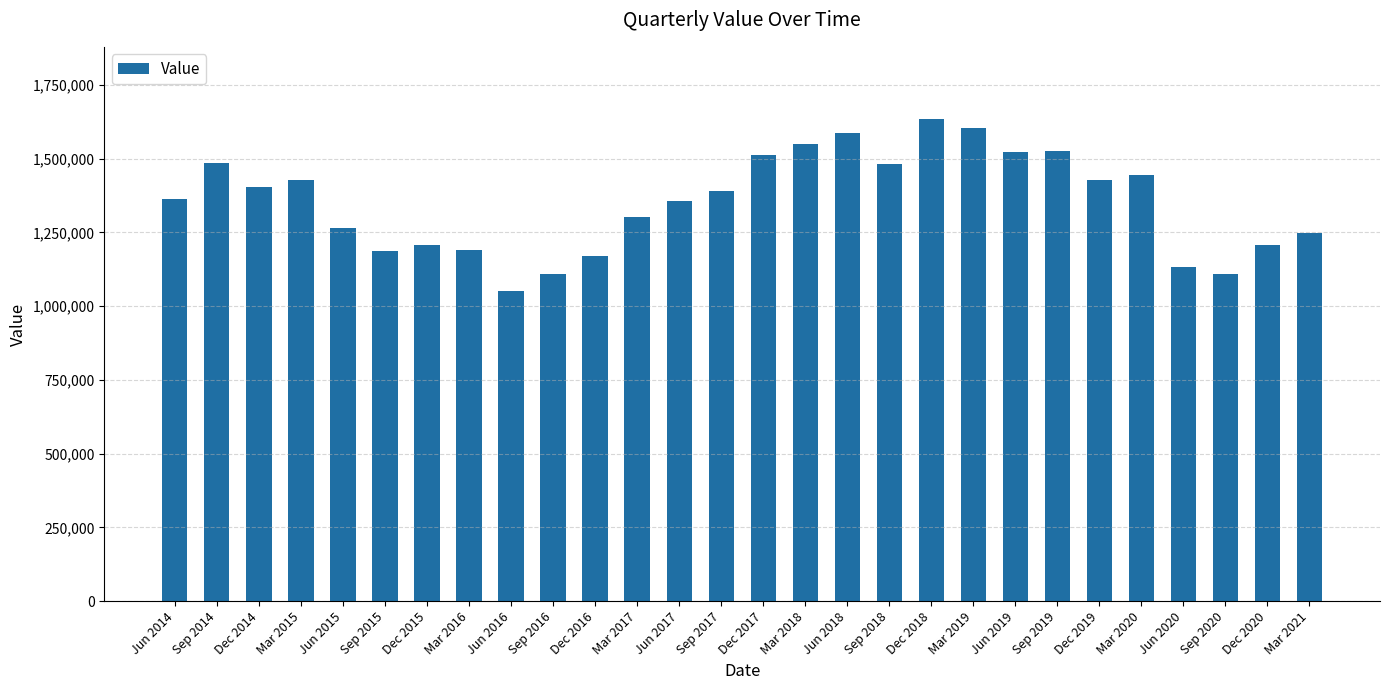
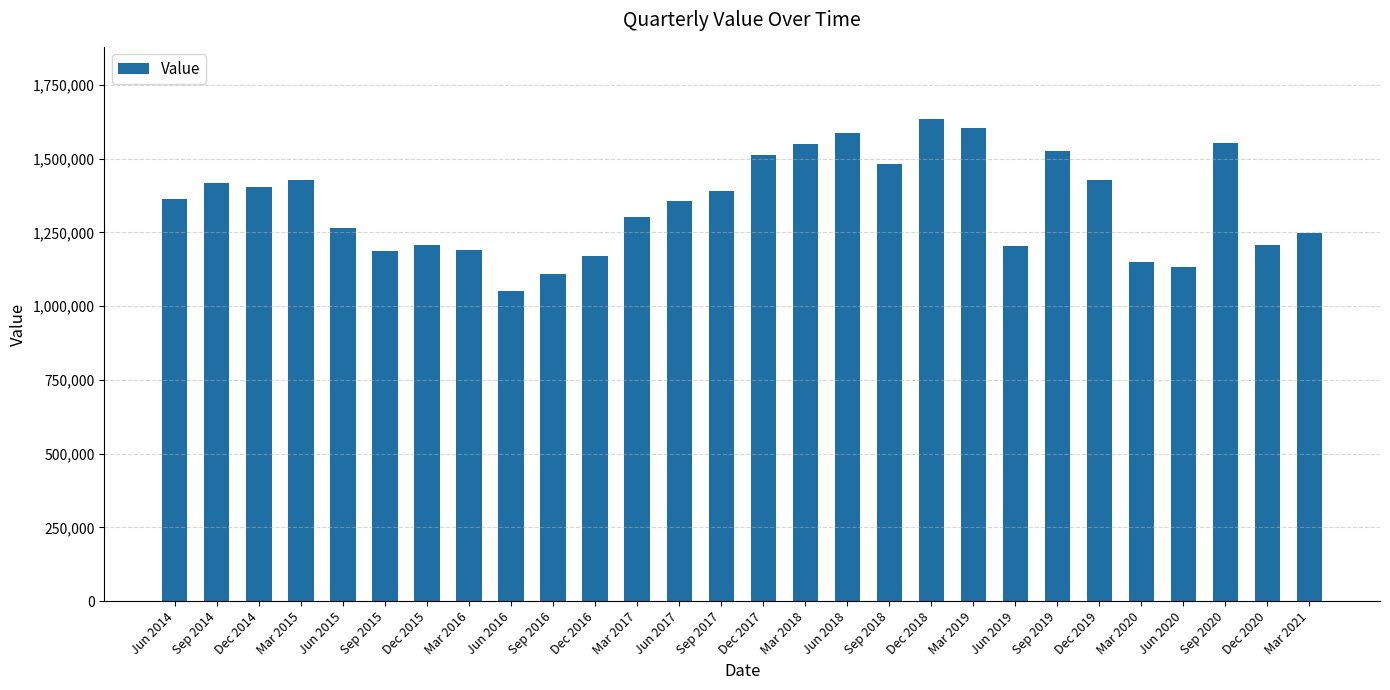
  {
    "Jun 2014": "1,360,000",
-   "Sep 2014": "1,490,000",
+   "Sep 2014": "1,420,000",
    "Dec 2014": "1,400,000",
    "Mar 2015": "1,430,000",
    "Jun 2015": "1,260,000",
    "Sep 2015": "1,190,000",
    "Dec 2015": "1,210,000",
    "Mar 2016": "1,190,000",
    "Jun 2016": "1,050,000",
    "Sep 2016": "1,110,000",
    "Dec 2016": "1,170,000",
    "Mar 2017": "1,300,000",
    "Jun 2017": "1,360,000",
    "Sep 2017": "1,390,000",
    "Dec 2017": "1,510,000",
    "Mar 2018": "1,550,000",
    "Jun 2018": "1,590,000",
    "Sep 2018": "1,480,000",
    "Dec 2018": "1,630,000",
    "Mar 2019": "1,600,000",
-   "Jun 2019": "1,520,000",
+   "Jun 2019": "1,210,000",
    "Sep 2019": "1,520,000",
    "Dec 2019": "1,430,000",
-   "Mar 2020": "1,450,000",
+   "Mar 2020": "1,150,000",
    "Jun 2020": "1,130,000",
-   "Sep 2020": "1,110,000",
+   "Sep 2020": "1,550,000",
    "Dec 2020": "1,210,000",
    "Mar 2021": "1,250,000"
  }
